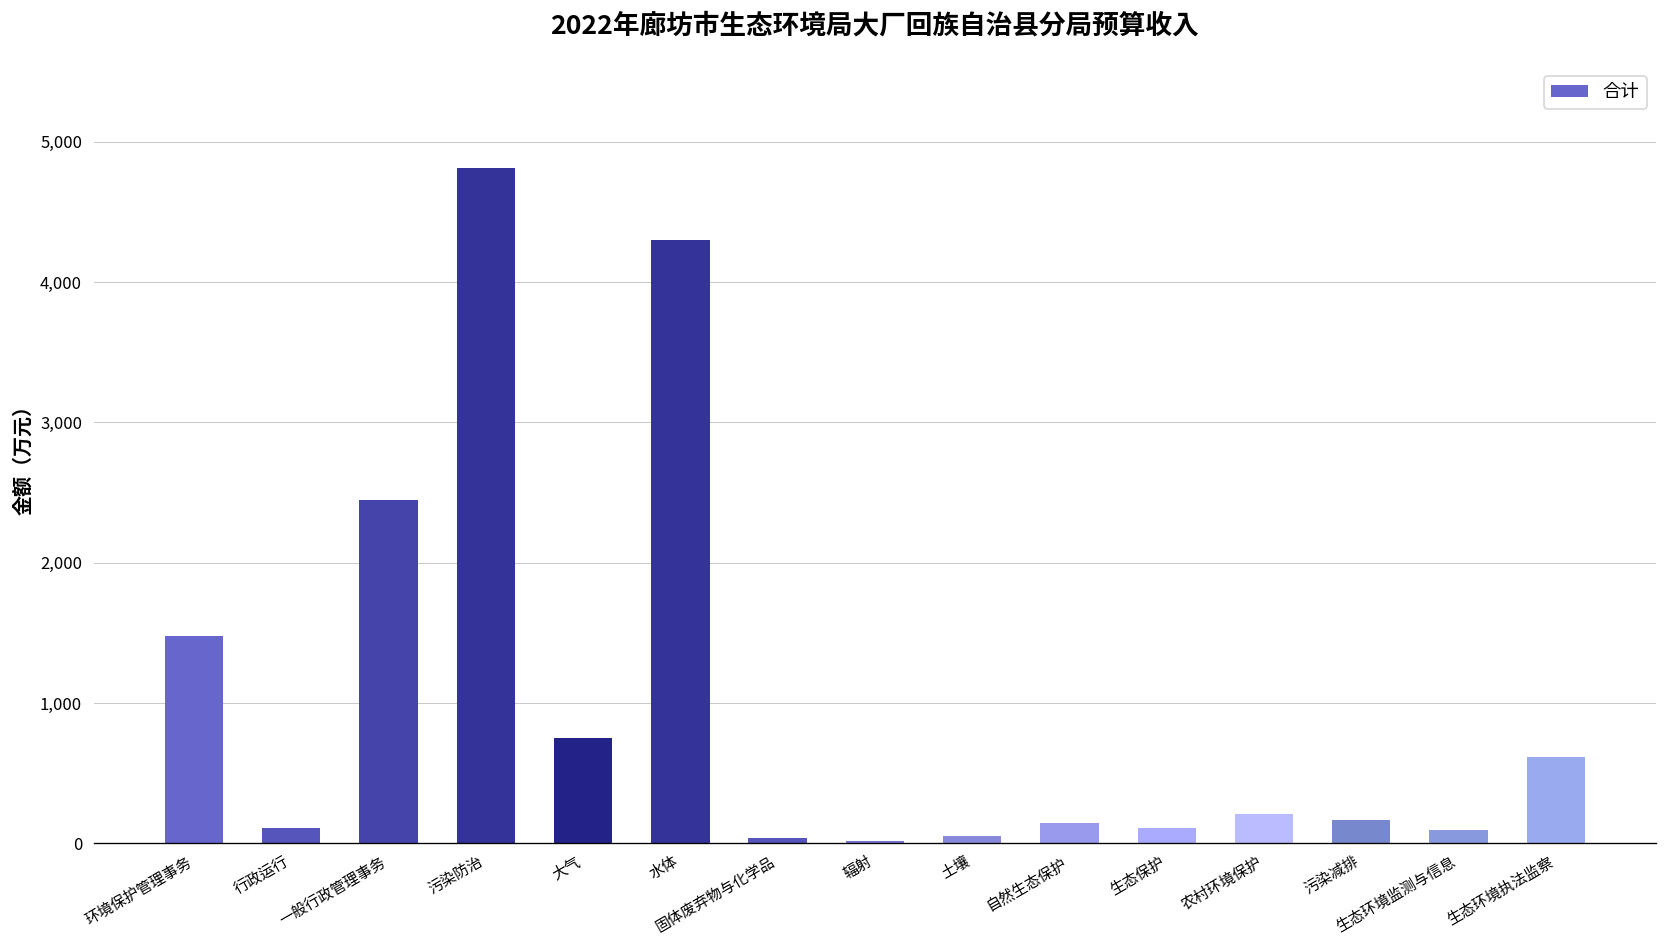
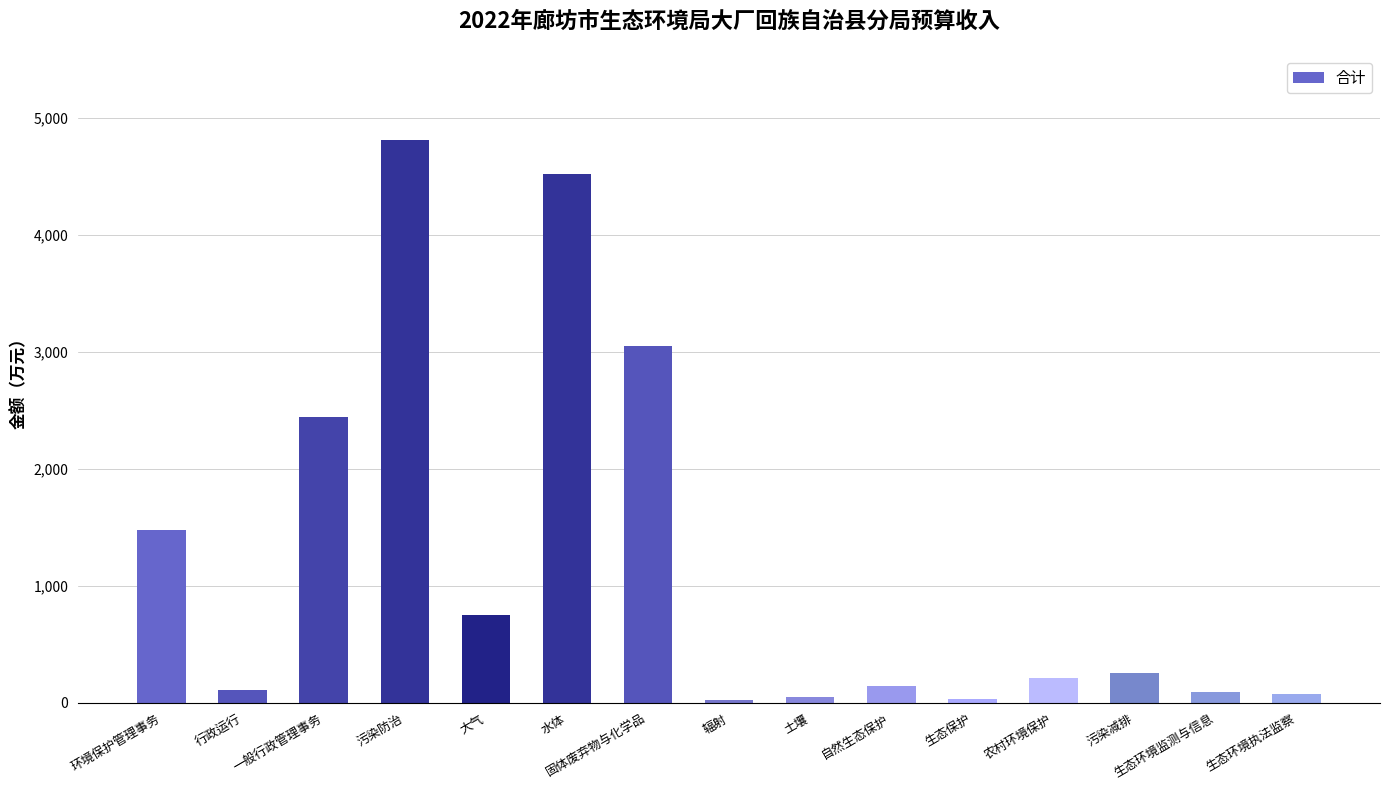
  {
    "环境保护管理事务": "1,470",
    "行政运行": "110",
    "一般行政管理事务": "2,450",
    "污染防治": "4,810",
    "大气": "750",
-   "水体": "4,300",
-   "固体废弃物与化学品": "40",
+   "水体": "4,530",
+   "固体废弃物与化学品": "3,060",
    "土壤": "50",
    "自然生态保护": "140",
-   "生态保护": "110",
+   "生态保护": "30",
    "农村环境保护": "210",
-   "污染减排": "160",
+   "污染减排": "250",
    "生态环境监测与信息": "90",
-   "生态环境执法监察": "610"
+   "生态环境执法监察": "70"
  }
